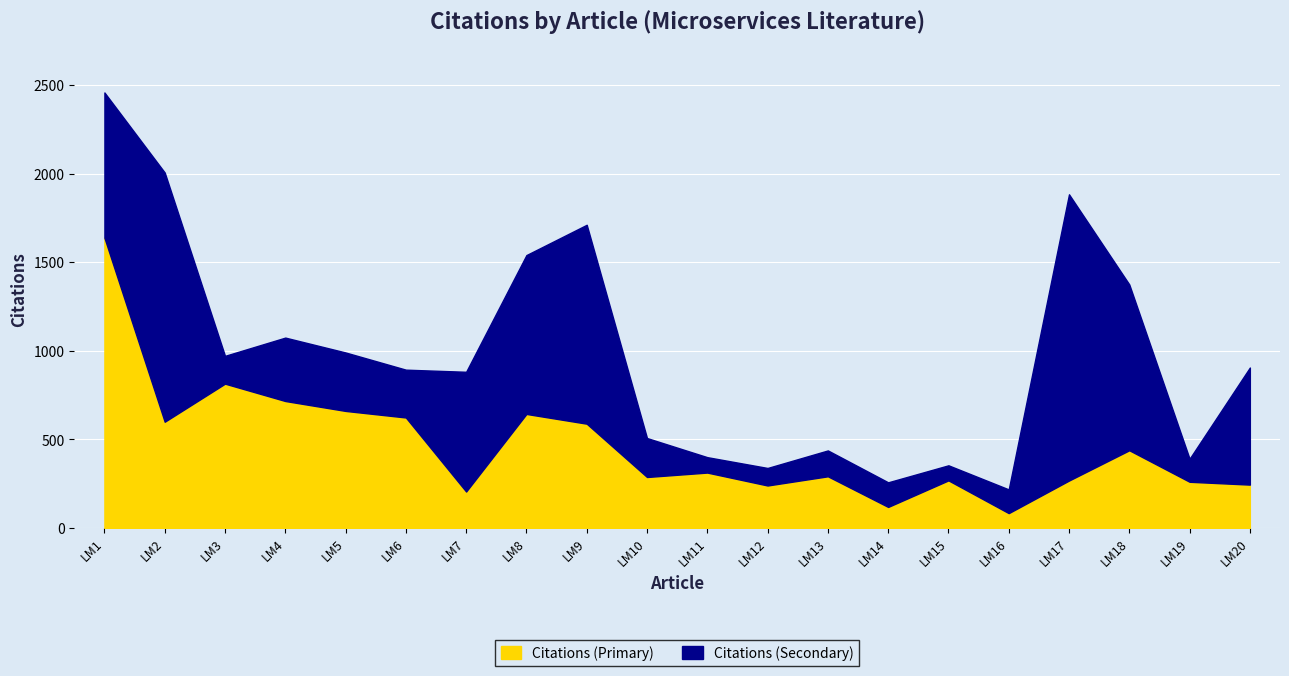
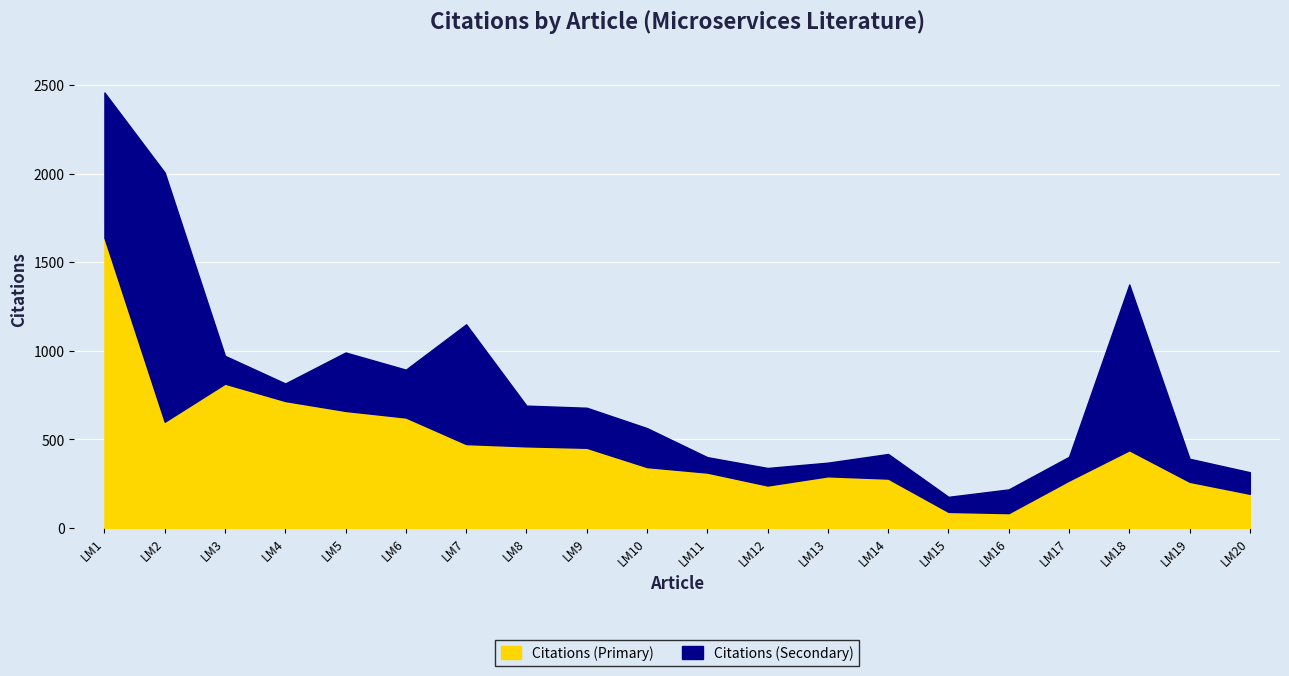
  {
    "Citations (Primary)": {
-     "LM7": 210,
-     "LM8": 640,
-     "LM9": 590,
-     "LM10": 290,
-     "LM14": 120,
-     "LM15": 270,
-     "LM20": 240
+     "LM7": 470,
+     "LM8": 460,
+     "LM9": 450,
+     "LM10": 340,
+     "LM14": 280,
+     "LM15": 90,
+     "LM20": 190
    },
    "Citations (Secondary)": {
      "LM1": 820,
      "LM2": 1410,
      "LM3": 160,
-     "LM4": 360,
+     "LM4": 100,
      "LM5": 330,
      "LM6": 270,
      "LM7": 680,
-     "LM8": 900,
-     "LM9": 1120,
+     "LM8": 230,
+     "LM9": 230,
      "LM10": 220,
      "LM11": 90,
      "LM12": 100,
-     "LM13": 150,
+     "LM13": 80,
      "LM14": 140,
      "LM15": 90,
      "LM16": 130,
-     "LM17": 1620,
+     "LM17": 130,
      "LM18": 940,
      "LM19": 130,
-     "LM20": 660
+     "LM20": 120
    }
  }
